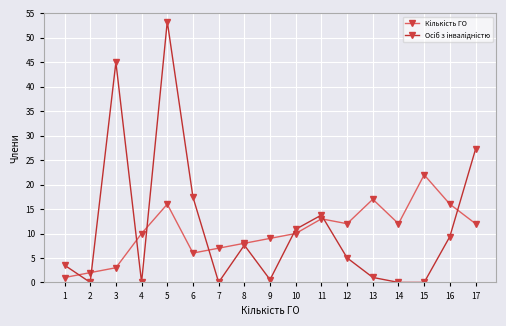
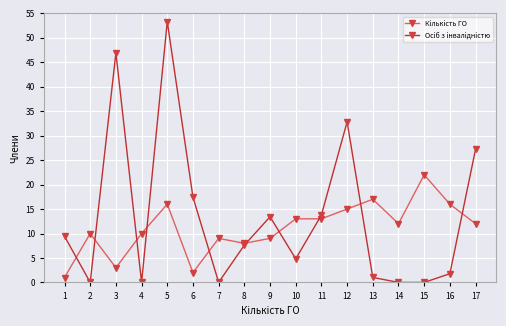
  {
    "Кількість ГО": {
      "1": 1,
-     "2": 2,
+     "2": 10,
      "3": 3,
      "4": 10,
      "5": 16,
-     "6": 6,
-     "7": 7,
+     "6": 2,
+     "7": 9,
      "9": 9,
-     "10": 10,
+     "10": 13,
      "11": 13,
-     "12": 12,
+     "12": 15,
      "13": 17,
      "14": 12,
      "15": 22,
      "16": 16,
      "17": 12
    },
    "Осіб з інвалідністю": {
-     "1": 4,
+     "1": 9,
      "2": 0,
-     "3": 45,
+     "3": 47,
      "4": 0,
      "5": 53,
      "6": 17,
      "7": 0,
-     "9": 1,
-     "10": 11,
+     "9": 13,
+     "10": 5,
      "11": 14,
-     "12": 5,
+     "12": 33,
      "13": 1,
      "14": 0,
      "15": 0,
-     "16": 9,
+     "16": 2,
      "17": 27
    }
  }
